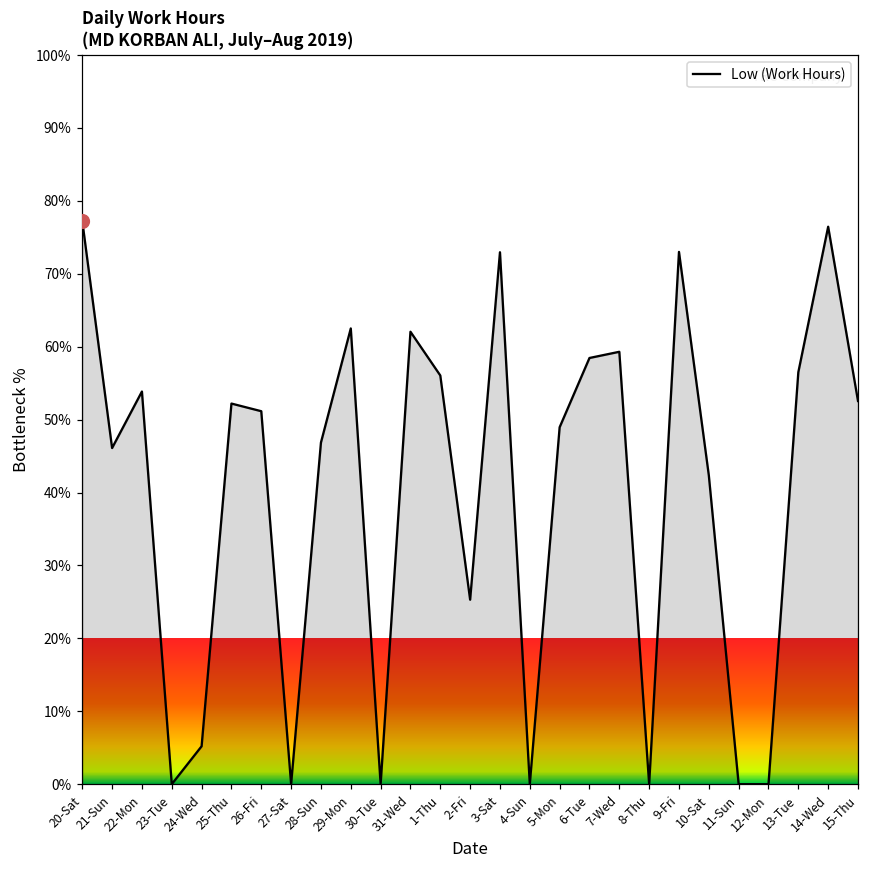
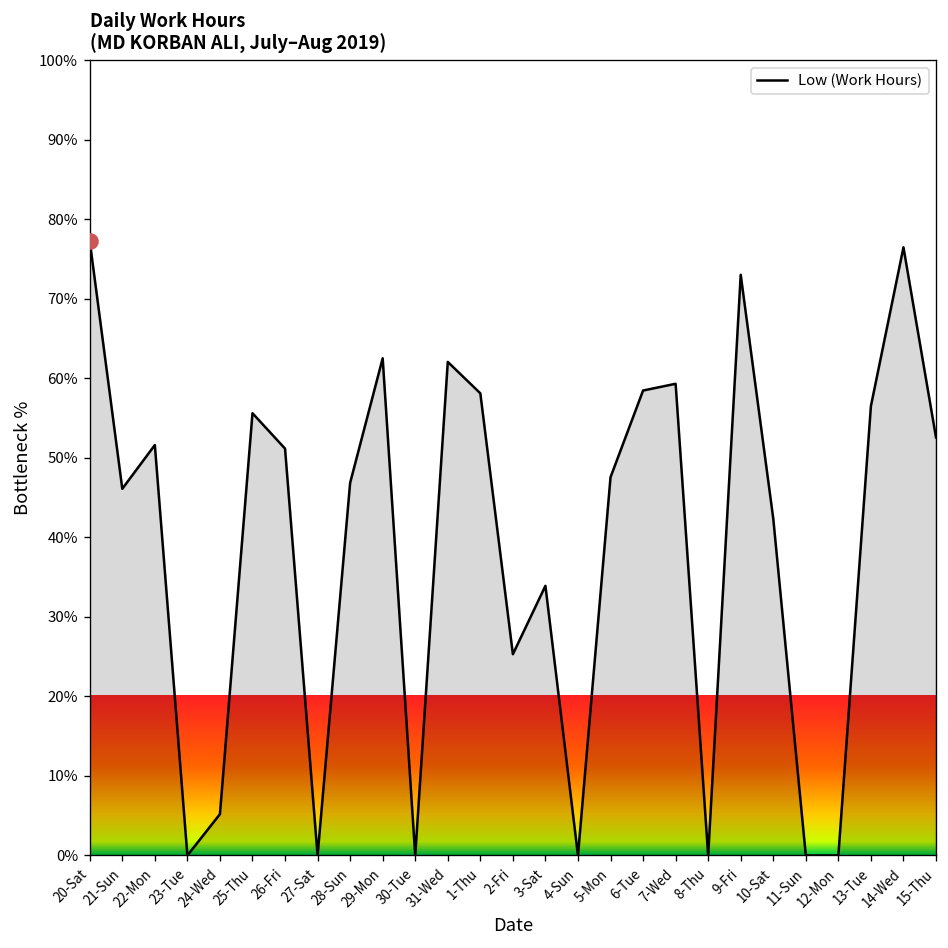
  {
    "Low (Work Hours)": {
      "21-Sun": "46%",
-     "22-Mon": "54%",
+     "22-Mon": "52%",
      "23-Tue": "0%",
      "24-Wed": "5%",
-     "25-Thu": "52%",
+     "25-Thu": "56%",
      "26-Fri": "51%",
      "27-Sat": "0%",
      "28-Sun": "47%",
      "29-Mon": "63%",
      "30-Tue": "0%",
      "31-Wed": "62%",
-     "1-Thu": "56%",
+     "1-Thu": "58%",
      "2-Fri": "25%",
-     "3-Sat": "73%",
+     "3-Sat": "34%",
      "4-Sun": "0%",
-     "5-Mon": "49%",
+     "5-Mon": "48%",
      "6-Tue": "58%",
      "7-Wed": "59%",
      "8-Thu": "0%",
      "9-Fri": "73%",
      "10-Sat": "42%",
      "11-Sun": "0%",
      "12-Mon": "0%",
      "13-Tue": "57%",
      "14-Wed": "76%",
      "15-Thu": "53%"
    }
  }
